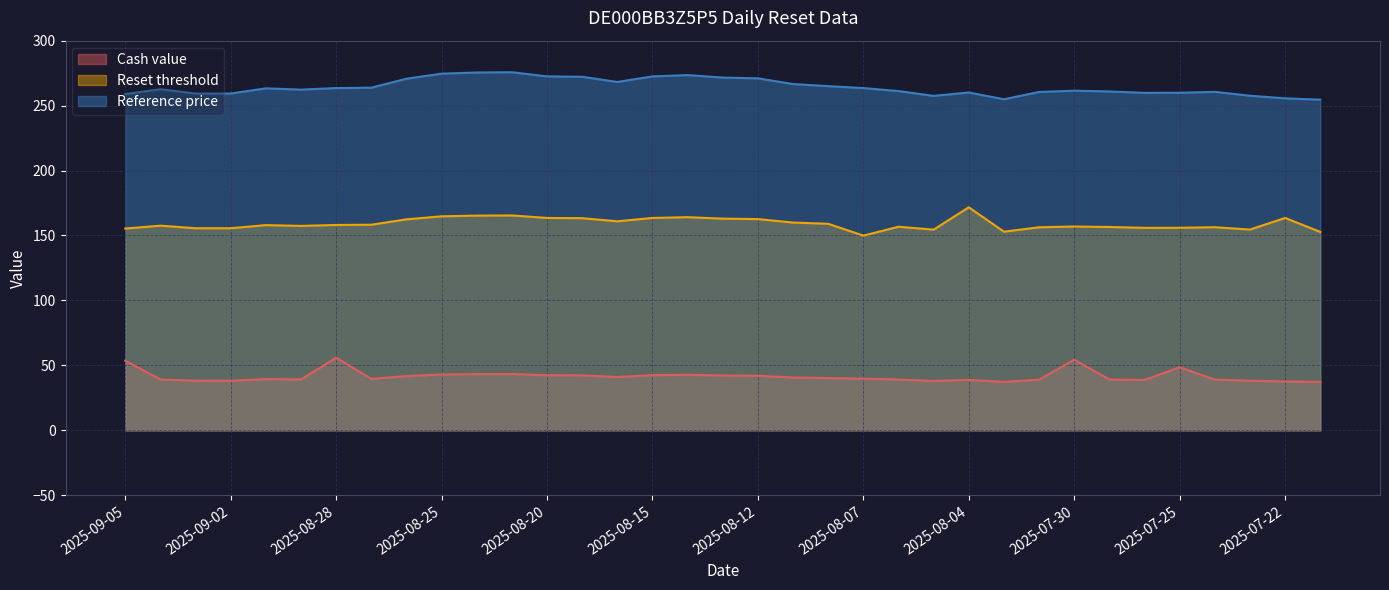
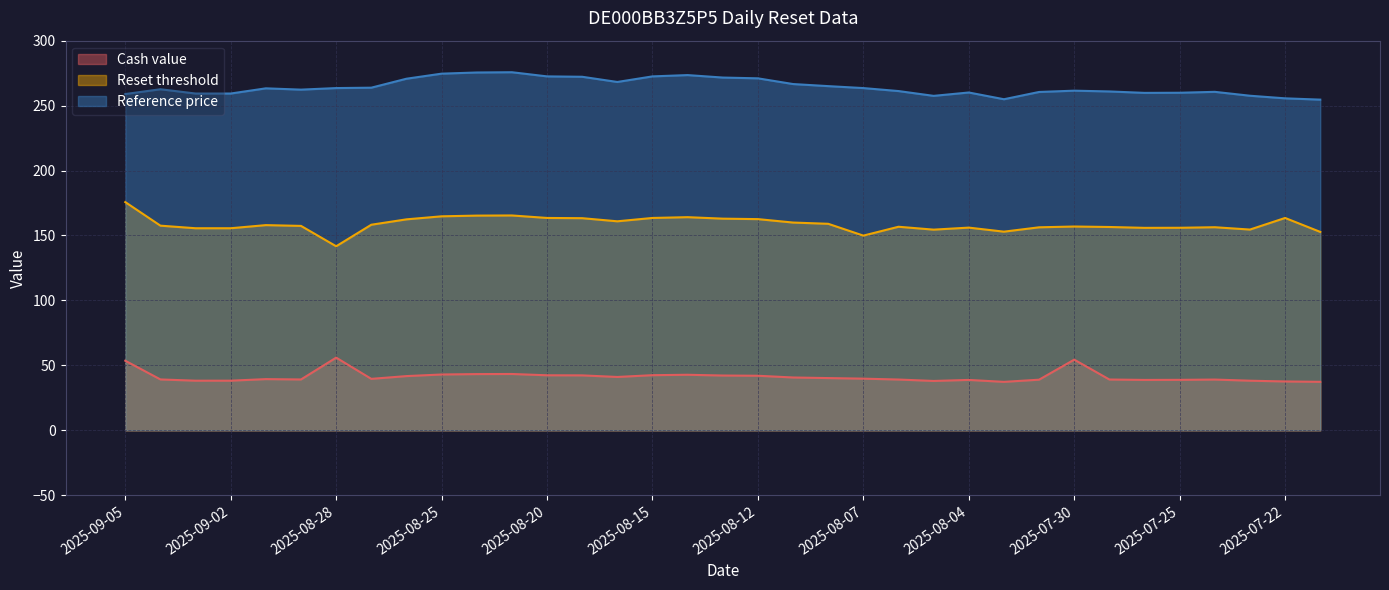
  {
    "Cash value": {
      "2025-09-05": 54,
      "2025-09-02": 38,
      "2025-08-28": 56,
      "2025-08-25": 43,
      "2025-08-20": 42,
      "2025-08-15": 42,
      "2025-08-12": 42,
      "2025-08-07": 40,
      "2025-08-04": 39,
      "2025-07-30": 54,
-     "2025-07-25": 49,
+     "2025-07-25": 39,
      "2025-07-22": 38
    },
    "Reset threshold": {
-     "2025-09-05": 155,
+     "2025-09-05": 176,
      "2025-09-02": 156,
-     "2025-08-28": 158,
+     "2025-08-28": 142,
      "2025-08-25": 165,
      "2025-08-20": 164,
      "2025-08-15": 164,
      "2025-08-12": 163,
      "2025-08-07": 150,
-     "2025-08-04": 172,
+     "2025-08-04": 156,
      "2025-07-30": 157,
      "2025-07-25": 156,
      "2025-07-22": 163
    },
    "Reference price": {
      "2025-09-02": 259,
      "2025-08-28": 264,
      "2025-08-25": 275,
      "2025-08-20": 273,
      "2025-08-15": 273,
      "2025-08-12": 271,
      "2025-08-07": 264,
      "2025-08-04": 260,
      "2025-07-30": 262,
      "2025-07-25": 260,
      "2025-07-22": 256
    }
  }
